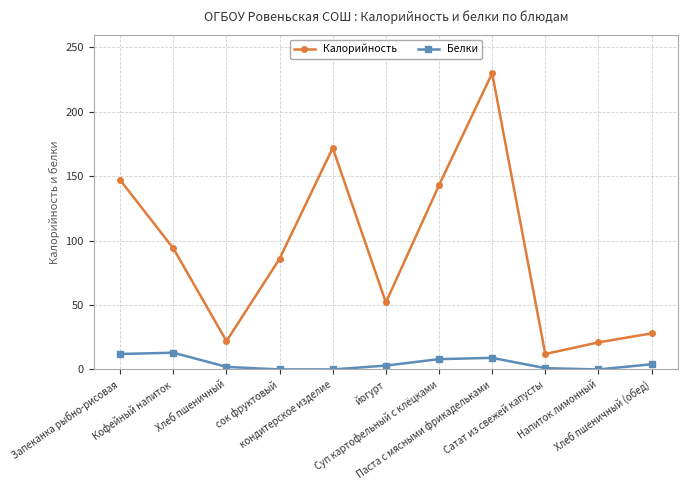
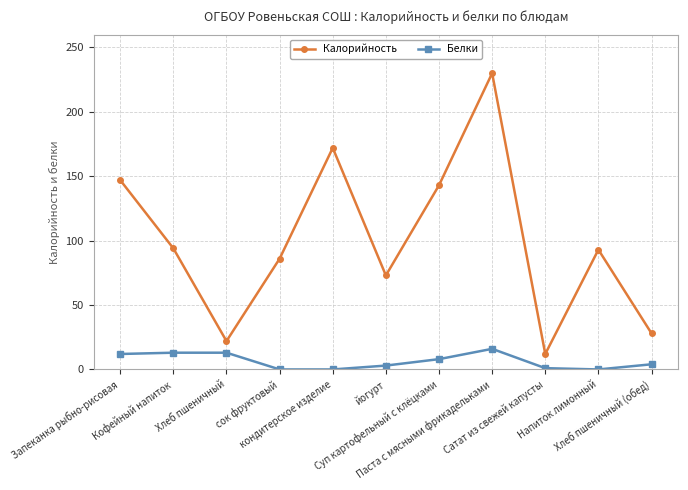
  {
    "Калорийность": {
      "Запеканка рыбно-рисовая": 147,
      "Кофейный напиток": 94,
      "Хлеб пшеничный": 22,
      "сок фруктовый": 86,
      "кондитерское изделие": 172,
-     "йогурт": 52,
+     "йогурт": 73,
      "Суп картофельный с клёцками": 143,
      "Паста с мясными фрикадельками": 230,
      "Сатат из свежей капусты": 12,
-     "Напиток лимонный": 21,
+     "Напиток лимонный": 93,
      "Хлеб пшеничный (обед)": 28
    },
    "Белки": {
      "Запеканка рыбно-рисовая": 12,
      "Кофейный напиток": 13,
-     "Хлеб пшеничный": 2,
+     "Хлеб пшеничный": 13,
      "сок фруктовый": 0,
      "кондитерское изделие": 0,
      "йогурт": 3,
      "Суп картофельный с клёцками": 8,
-     "Паста с мясными фрикадельками": 9,
+     "Паста с мясными фрикадельками": 16,
      "Сатат из свежей капусты": 1,
      "Напиток лимонный": 0,
      "Хлеб пшеничный (обед)": 4
    }
  }
